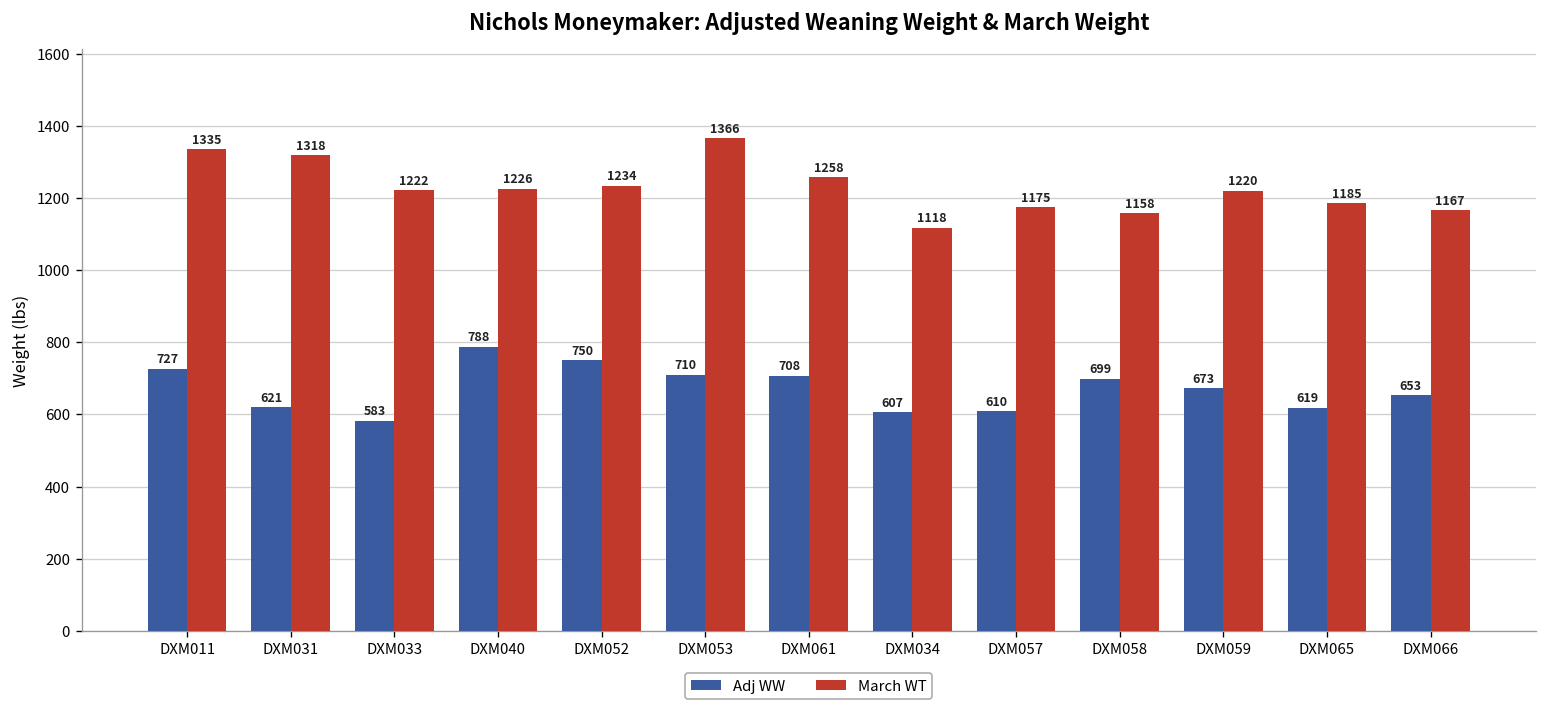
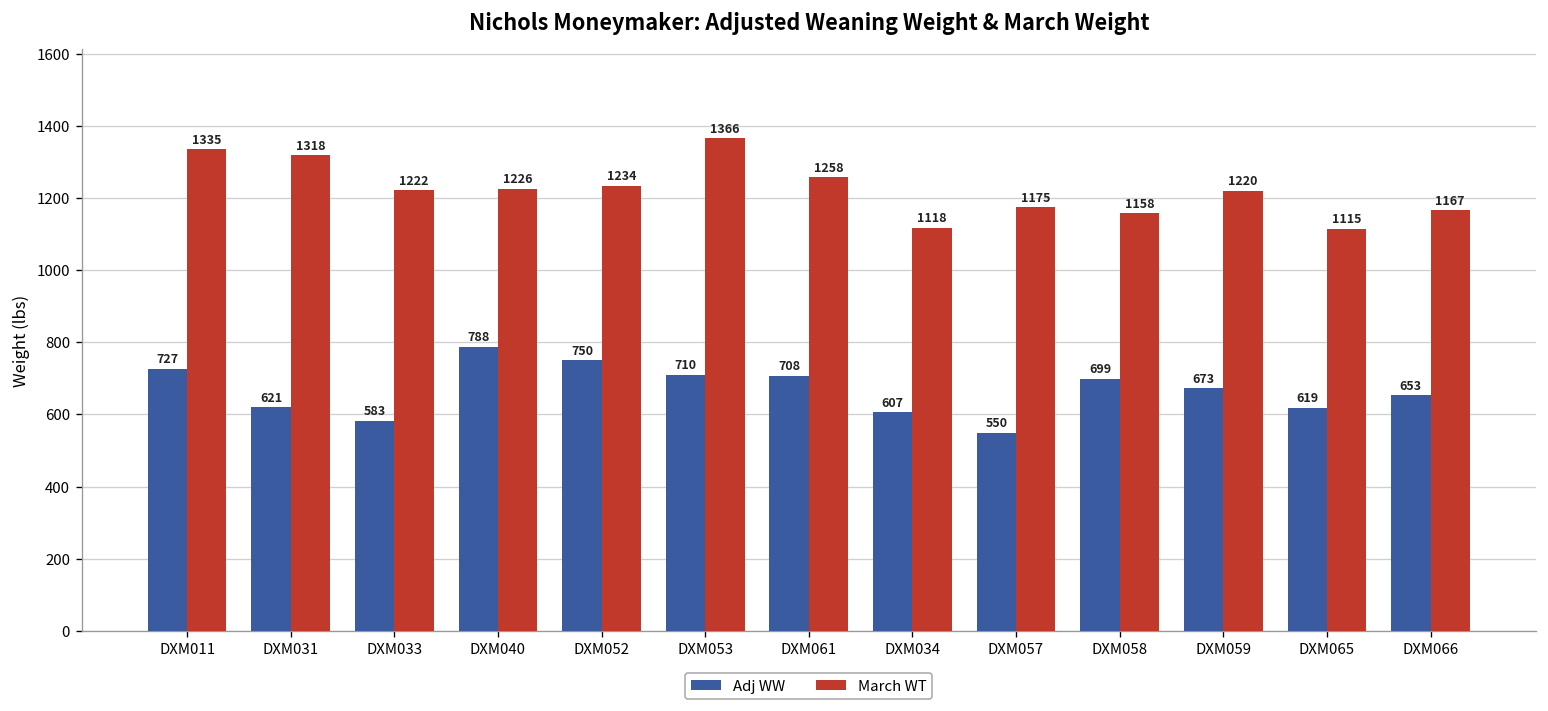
  {
    "Adj WW": {
      "DXM011": 727,
      "DXM031": 621,
      "DXM033": 583,
      "DXM040": 788,
      "DXM052": 750,
      "DXM053": 710,
      "DXM061": 708,
      "DXM034": 607,
-     "DXM057": 610,
+     "DXM057": 550,
      "DXM058": 699,
      "DXM059": 673,
      "DXM065": 619,
      "DXM066": 653
    },
    "March WT": {
      "DXM011": 1335,
      "DXM031": 1318,
      "DXM033": 1222,
      "DXM040": 1226,
      "DXM052": 1234,
      "DXM053": 1366,
      "DXM061": 1258,
      "DXM034": 1118,
      "DXM057": 1175,
      "DXM058": 1158,
      "DXM059": 1220,
-     "DXM065": 1185,
+     "DXM065": 1115,
      "DXM066": 1167
    }
  }
